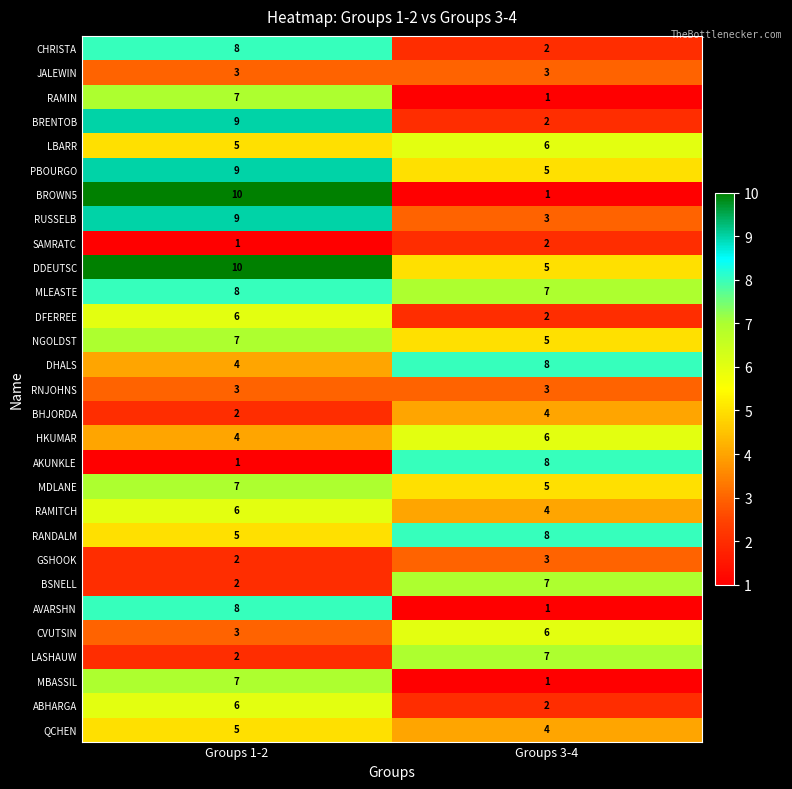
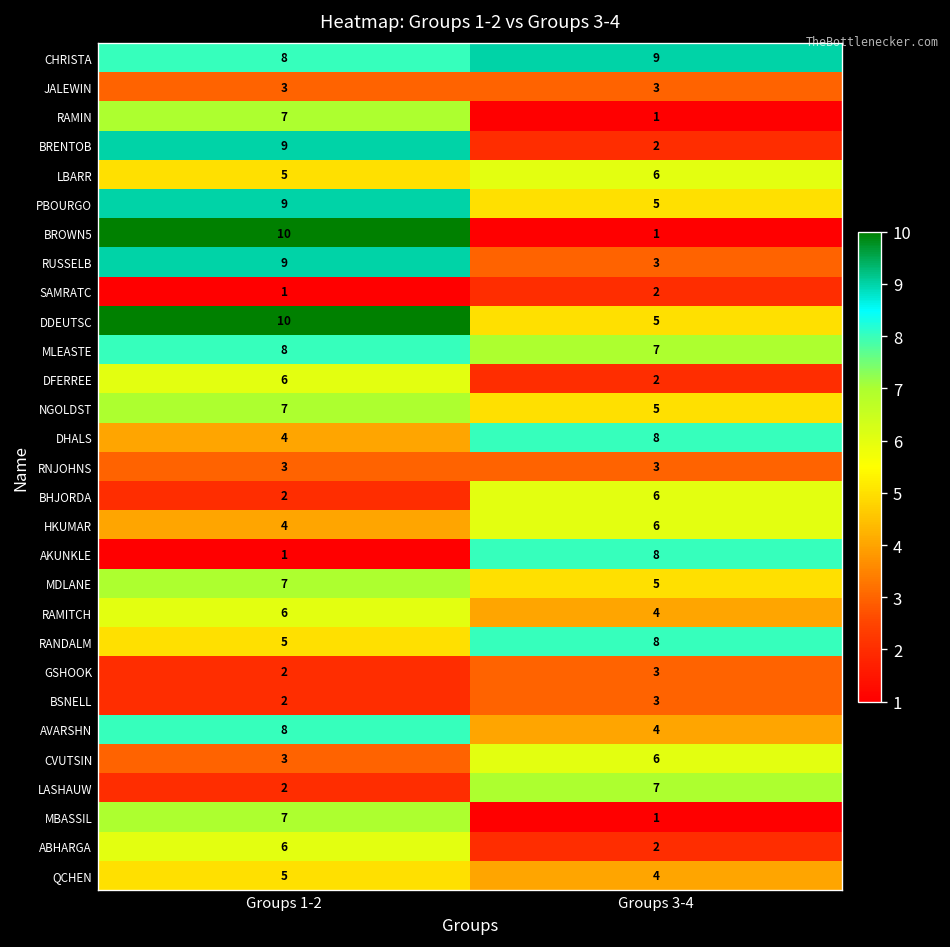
  {
    "CHRISTA": {
      "Groups 1-2": 8,
-     "Groups 3-4": 2
+     "Groups 3-4": 9
    },
    "JALEWIN": {
      "Groups 1-2": 3,
      "Groups 3-4": 3
    },
    "RAMIN": {
      "Groups 1-2": 7,
      "Groups 3-4": 1
    },
    "BRENTOB": {
      "Groups 1-2": 9,
      "Groups 3-4": 2
    },
    "LBARR": {
      "Groups 1-2": 5,
      "Groups 3-4": 6
    },
    "PBOURGO": {
      "Groups 1-2": 9,
      "Groups 3-4": 5
    },
    "BROWN5": {
      "Groups 1-2": 10,
      "Groups 3-4": 1
    },
    "RUSSELB": {
      "Groups 1-2": 9,
      "Groups 3-4": 3
    },
    "SAMRATC": {
      "Groups 1-2": 1,
      "Groups 3-4": 2
    },
    "DDEUTSC": {
      "Groups 1-2": 10,
      "Groups 3-4": 5
    },
    "MLEASTE": {
      "Groups 1-2": 8,
      "Groups 3-4": 7
    },
    "DFERREE": {
      "Groups 1-2": 6,
      "Groups 3-4": 2
    },
    "NGOLDST": {
      "Groups 1-2": 7,
      "Groups 3-4": 5
    },
    "DHALS": {
      "Groups 1-2": 4,
      "Groups 3-4": 8
    },
    "RNJOHNS": {
      "Groups 1-2": 3,
      "Groups 3-4": 3
    },
    "BHJORDA": {
      "Groups 1-2": 2,
-     "Groups 3-4": 4
+     "Groups 3-4": 6
    },
    "HKUMAR": {
      "Groups 1-2": 4,
      "Groups 3-4": 6
    },
    "AKUNKLE": {
      "Groups 1-2": 1,
      "Groups 3-4": 8
    },
    "MDLANE": {
      "Groups 1-2": 7,
      "Groups 3-4": 5
    },
    "RAMITCH": {
      "Groups 1-2": 6,
      "Groups 3-4": 4
    },
    "RANDALM": {
      "Groups 1-2": 5,
      "Groups 3-4": 8
    },
    "GSHOOK": {
      "Groups 1-2": 2,
      "Groups 3-4": 3
    },
    "BSNELL": {
      "Groups 1-2": 2,
-     "Groups 3-4": 7
+     "Groups 3-4": 3
    },
    "AVARSHN": {
      "Groups 1-2": 8,
-     "Groups 3-4": 1
+     "Groups 3-4": 4
    },
    "CVUTSIN": {
      "Groups 1-2": 3,
      "Groups 3-4": 6
    },
    "LASHAUW": {
      "Groups 1-2": 2,
      "Groups 3-4": 7
    },
    "MBASSIL": {
      "Groups 1-2": 7,
      "Groups 3-4": 1
    },
    "ABHARGA": {
      "Groups 1-2": 6,
      "Groups 3-4": 2
    },
    "QCHEN": {
      "Groups 1-2": 5,
      "Groups 3-4": 4
    }
  }
